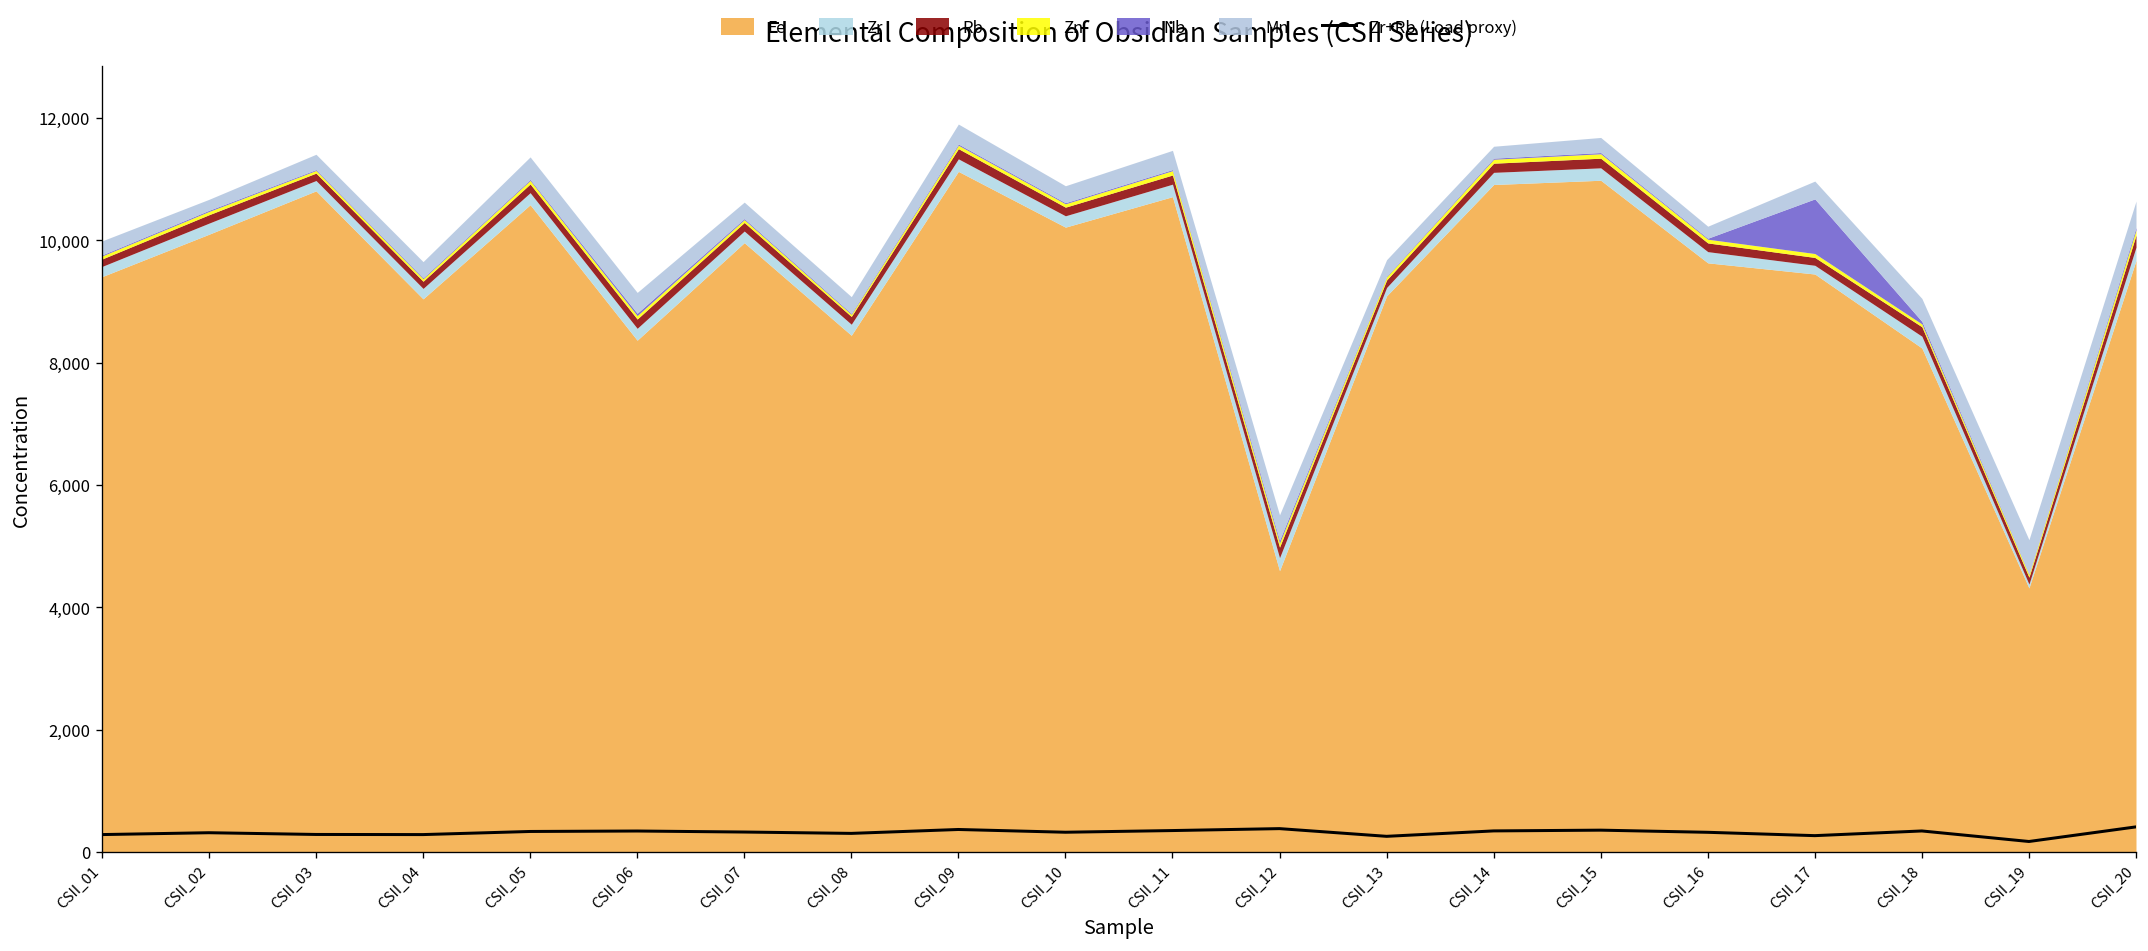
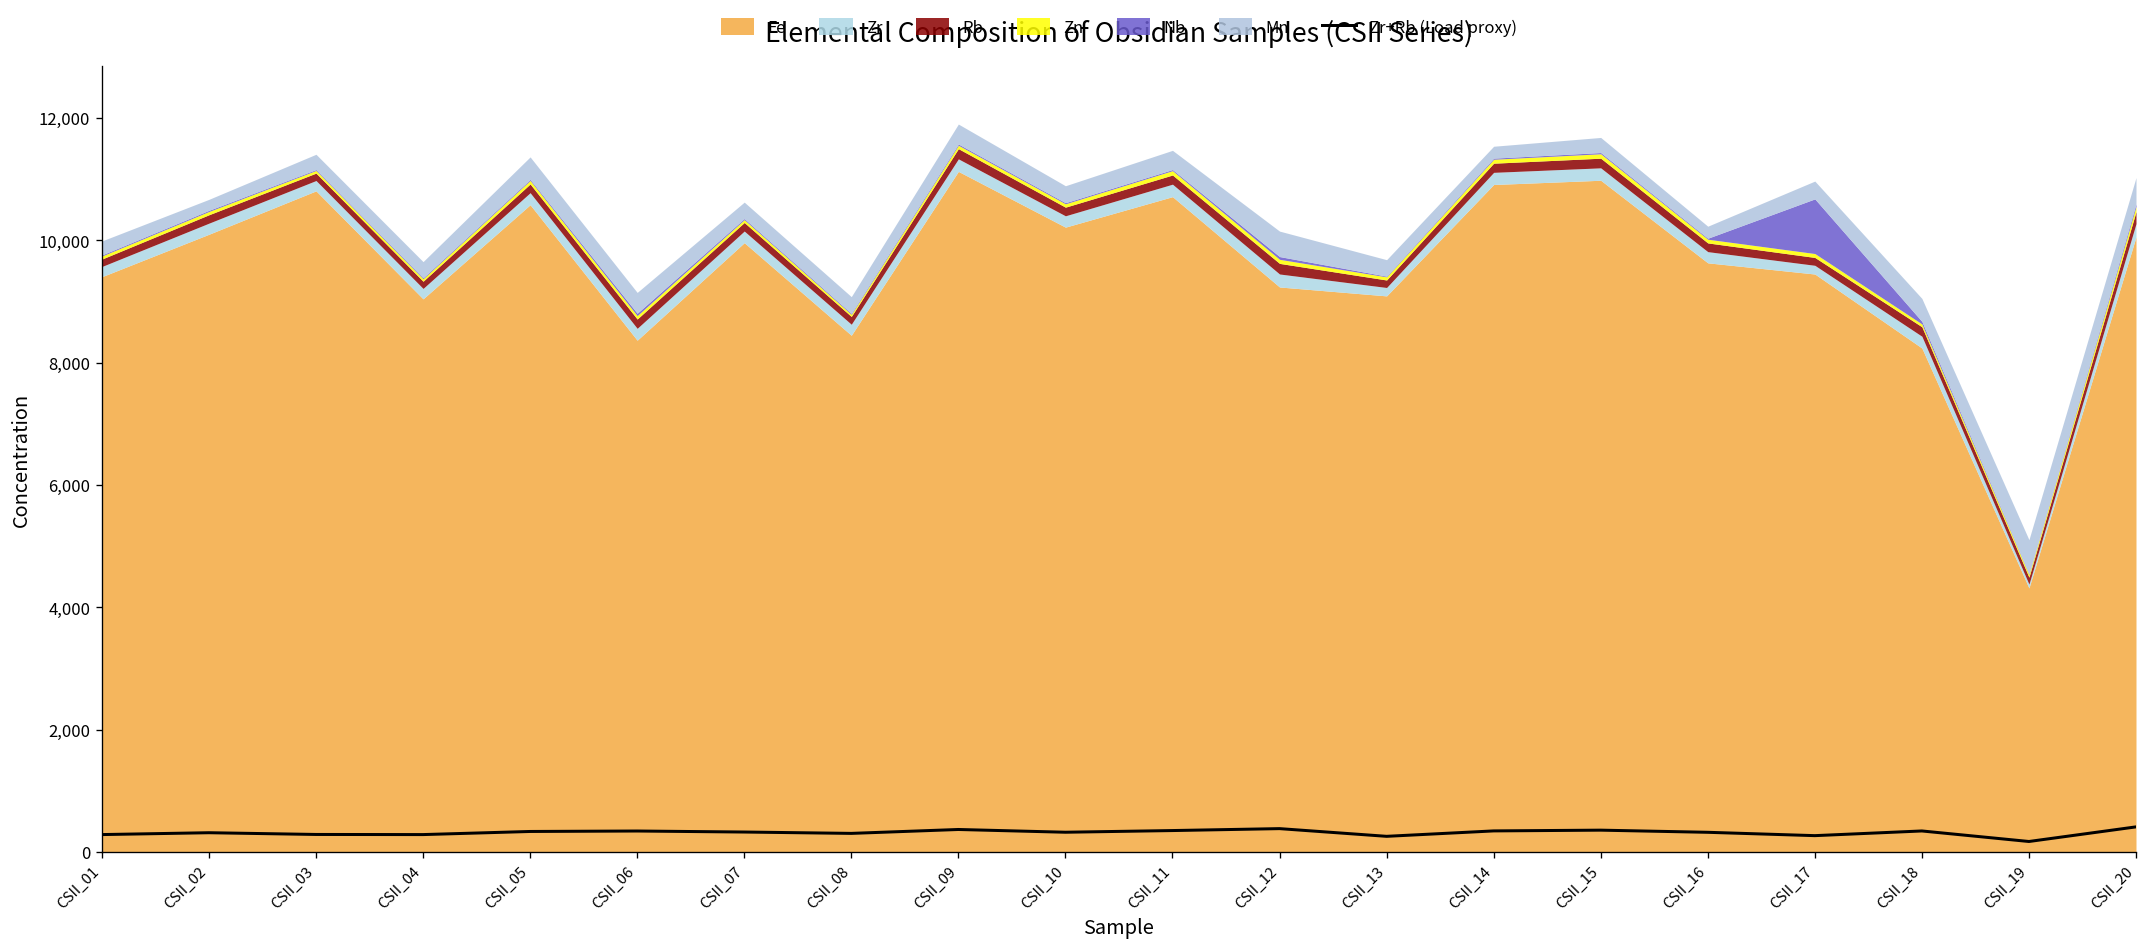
  {
    "Zr+Rb (Load proxy)": {
      "CSII_01": "300",
      "CSII_02": "300",
      "CSII_03": "300",
      "CSII_04": "300",
      "CSII_05": "300",
      "CSII_06": "300",
      "CSII_07": "300",
      "CSII_08": "300",
      "CSII_09": "400",
      "CSII_10": "300",
      "CSII_11": "400",
      "CSII_12": "400",
      "CSII_13": "300",
      "CSII_14": "300",
      "CSII_15": "400",
      "CSII_16": "300",
      "CSII_17": "300",
      "CSII_18": "300",
      "CSII_19": "200",
      "CSII_20": "400"
    },
    "Fe": {
      "CSII_01": "9,400",
      "CSII_02": "10,100",
      "CSII_03": "10,800",
      "CSII_04": "9,000",
      "CSII_05": "10,600",
      "CSII_06": "8,400",
      "CSII_07": "10,000",
      "CSII_08": "8,400",
      "CSII_09": "11,100",
      "CSII_10": "10,200",
      "CSII_11": "10,700",
-     "CSII_12": "4,600",
+     "CSII_12": "9,200",
      "CSII_13": "9,100",
      "CSII_14": "10,900",
      "CSII_15": "11,000",
      "CSII_16": "9,600",
      "CSII_17": "9,500",
      "CSII_18": "8,200",
      "CSII_19": "4,300",
-     "CSII_20": "9,700"
+     "CSII_20": "10,100"
    },
    "Rb": {
      "CSII_02": "100",
      "CSII_05": "100",
      "CSII_06": "200",
      "CSII_09": "200",
      "CSII_10": "100",
      "CSII_11": "200",
      "CSII_12": "200",
      "CSII_13": "100",
      "CSII_14": "100",
      "CSII_15": "200",
      "CSII_16": "100",
      "CSII_17": "100",
      "CSII_20": "200"
    },
    "Zn": {
      "CSII_17": "100"
    },
    "Nb": {
      "CSII_17": "900"
    }
  }
